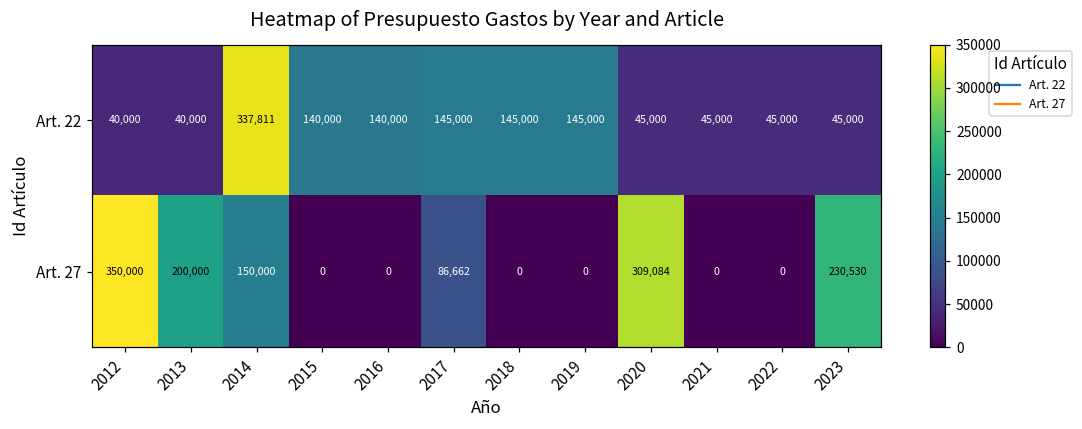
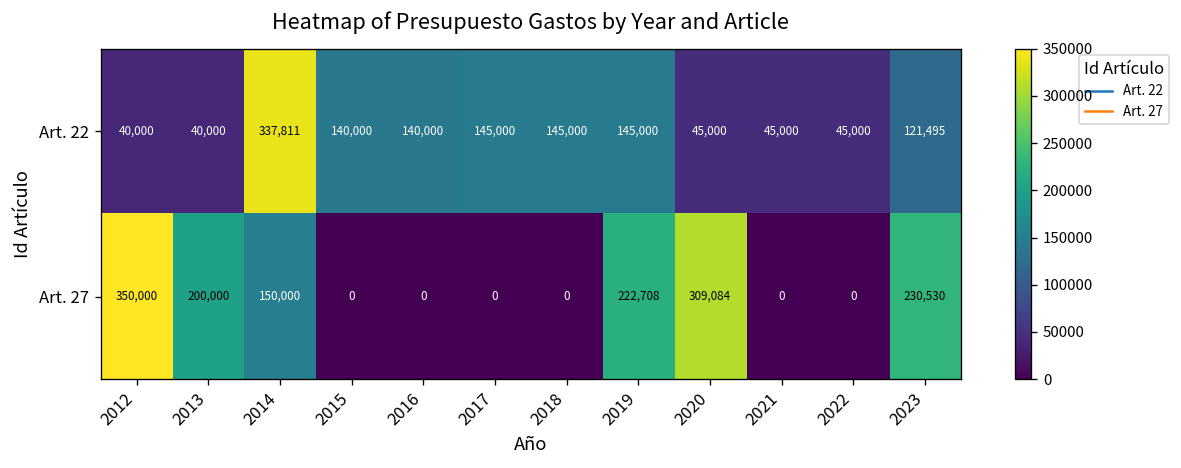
  {
    "Art. 22": {
      "2012": "40,000",
      "2013": "40,000",
      "2014": "337,811",
      "2015": "140,000",
      "2016": "140,000",
      "2017": "145,000",
      "2018": "145,000",
      "2019": "145,000",
      "2020": "45,000",
      "2021": "45,000",
      "2022": "45,000",
-     "2023": "45,000"
+     "2023": "121,495"
    },
    "Art. 27": {
      "2012": "350,000",
      "2013": "200,000",
      "2014": "150,000",
      "2015": "0",
      "2016": "0",
-     "2017": "86,662",
+     "2017": "0",
      "2018": "0",
-     "2019": "0",
+     "2019": "222,708",
      "2020": "309,084",
      "2021": "0",
      "2022": "0",
      "2023": "230,530"
    }
  }
